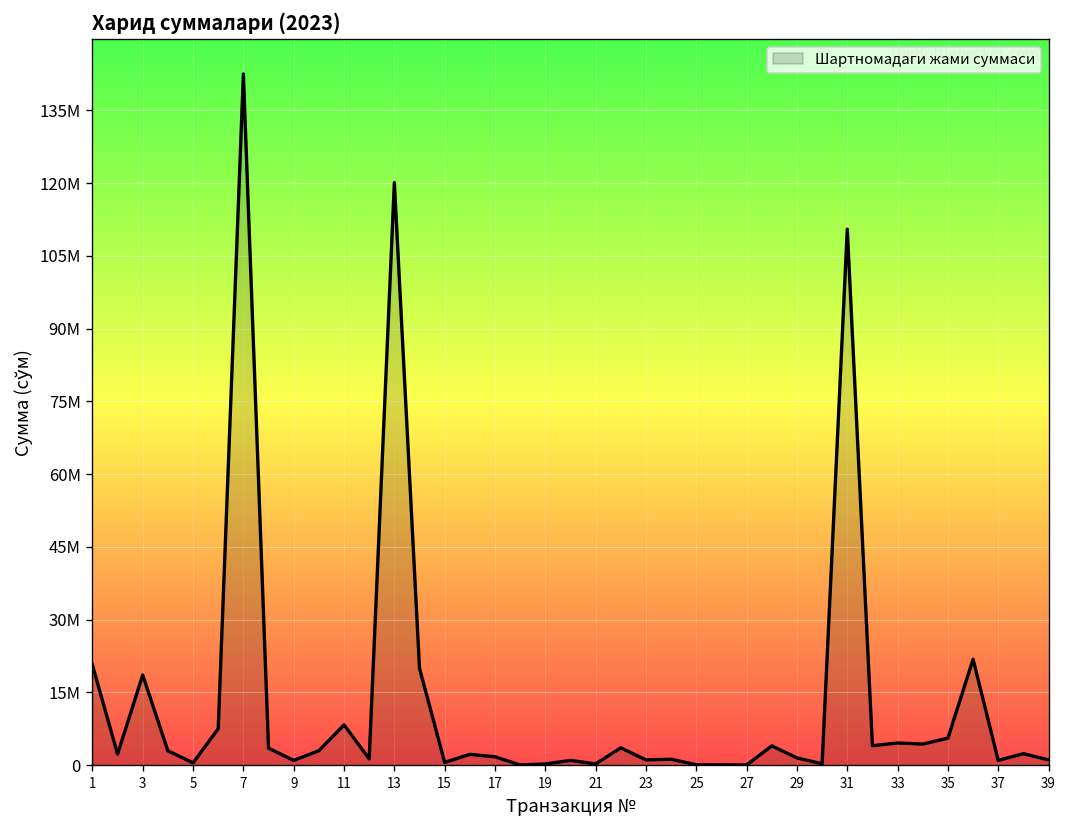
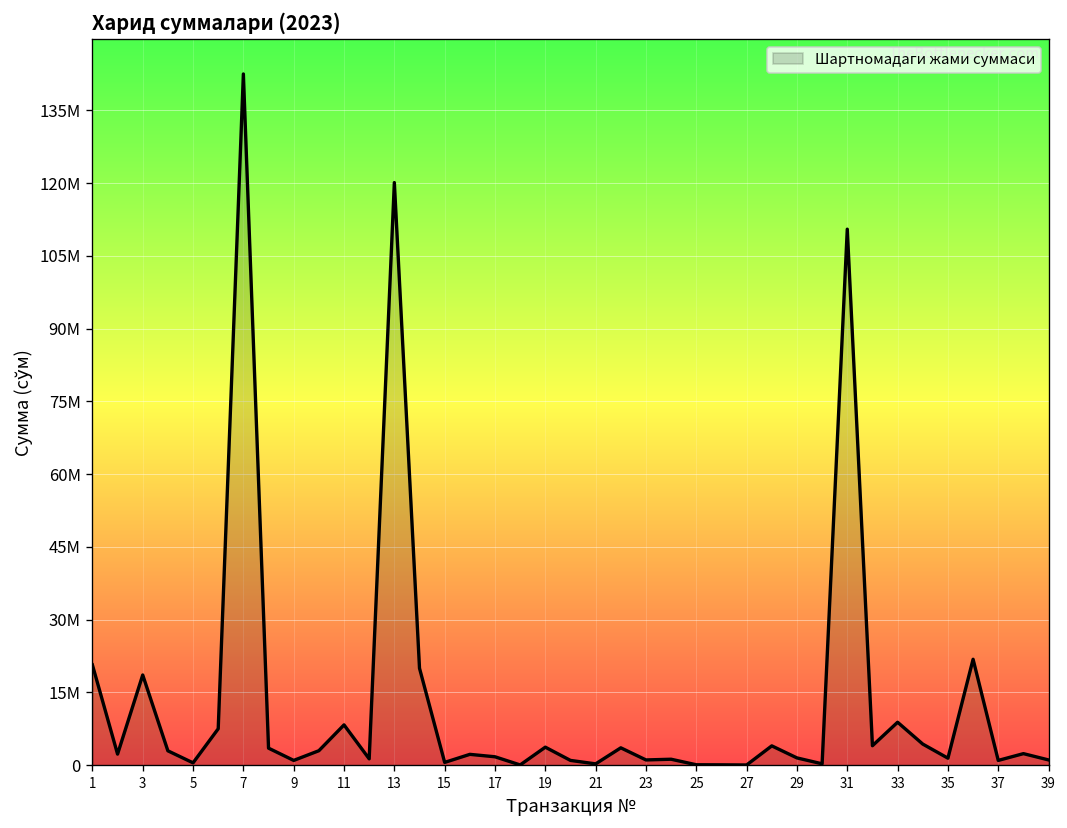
  {
    "1": 21000000,
    "3": 19000000,
    "5": 1000000,
    "7": 143000000,
    "9": 1000000,
    "11": 8000000,
    "13": 120000000,
    "15": 1000000,
    "17": 2000000,
-   "19": 0,
+   "19": 4000000,
    "21": 0,
    "23": 1000000,
    "25": 0,
    "27": 0,
    "29": 2000000,
    "31": 111000000,
-   "33": 5000000,
-   "35": 6000000,
+   "33": 9000000,
+   "35": 1000000,
    "37": 1000000,
    "39": 1000000
  }
